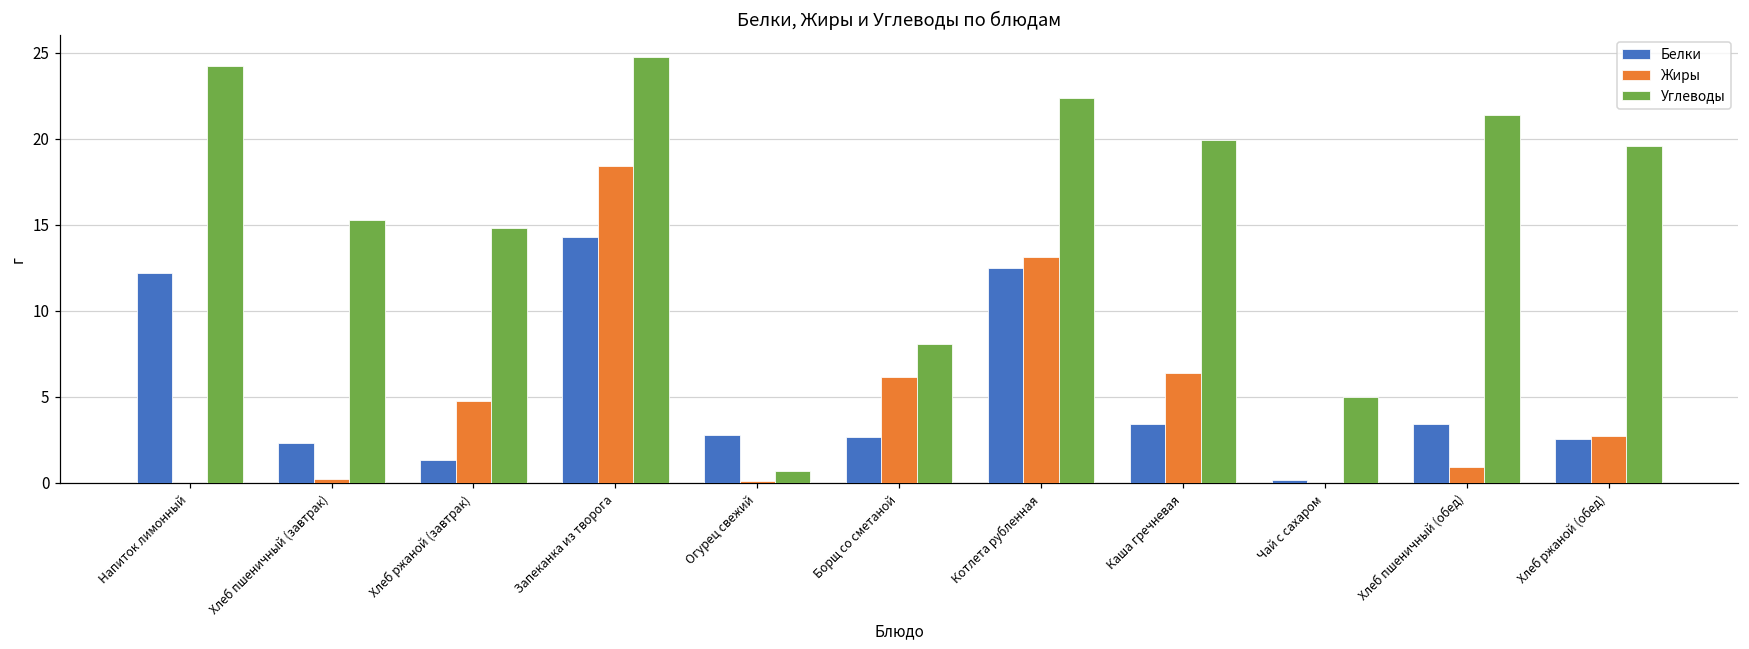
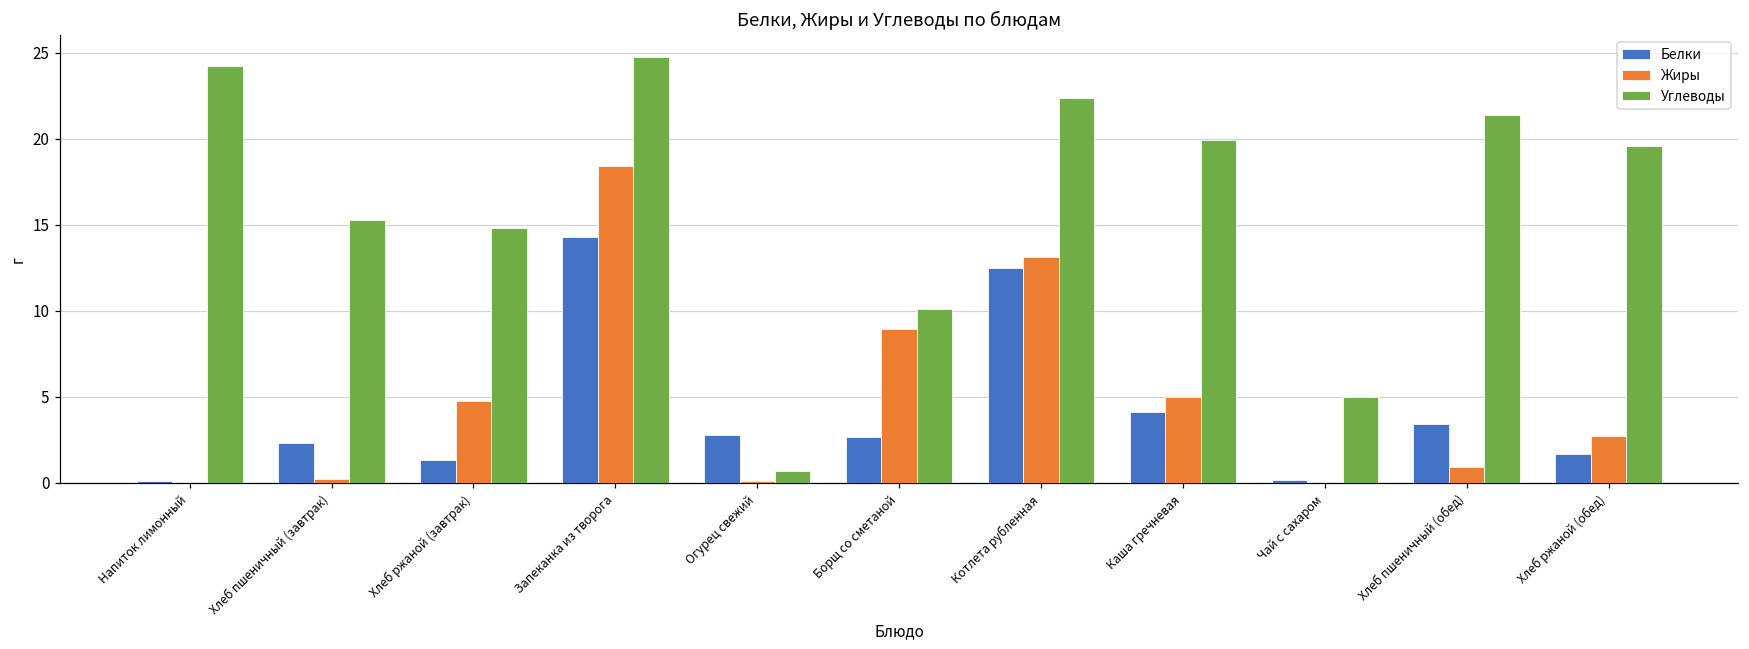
  {
    "Белки": {
-     "Напиток лимонный": 12.2,
+     "Напиток лимонный": 0.1,
      "Хлеб пшеничный (завтрак)": 2.3,
      "Хлеб ржаной (завтрак)": 1.3,
      "Запеканка из творога": 14.3,
      "Огурец свежий": 2.8,
      "Борщ со сметаной": 2.7,
      "Котлета рубленная": 12.5,
-     "Каша гречневая": 3.4,
+     "Каша гречневая": 4.1,
      "Чай с сахаром": 0.2,
      "Хлеб пшеничный (обед)": 3.5,
-     "Хлеб ржаной (обед)": 2.5
+     "Хлеб ржаной (обед)": 1.7
    },
    "Жиры": {
      "Напиток лимонный": 0.0,
      "Хлеб пшеничный (завтрак)": 0.3,
      "Хлеб ржаной (завтрак)": 4.8,
      "Запеканка из творога": 18.4,
-     "Борщ со сметаной": 6.2,
+     "Борщ со сметаной": 9.0,
      "Котлета рубленная": 13.1,
-     "Каша гречневая": 6.4,
+     "Каша гречневая": 5.0,
      "Чай с сахаром": 0.0,
      "Хлеб пшеничный (обед)": 0.9,
      "Хлеб ржаной (обед)": 2.7
    },
    "Углеводы": {
      "Напиток лимонный": 24.2,
      "Хлеб пшеничный (завтрак)": 15.3,
      "Хлеб ржаной (завтрак)": 14.8,
      "Запеканка из творога": 24.8,
      "Огурец свежий": 0.7,
-     "Борщ со сметаной": 8.1,
+     "Борщ со сметаной": 10.1,
      "Котлета рубленная": 22.3,
      "Каша гречневая": 20.0,
      "Чай с сахаром": 5.0,
      "Хлеб пшеничный (обед)": 21.4,
      "Хлеб ржаной (обед)": 19.6
    }
  }
